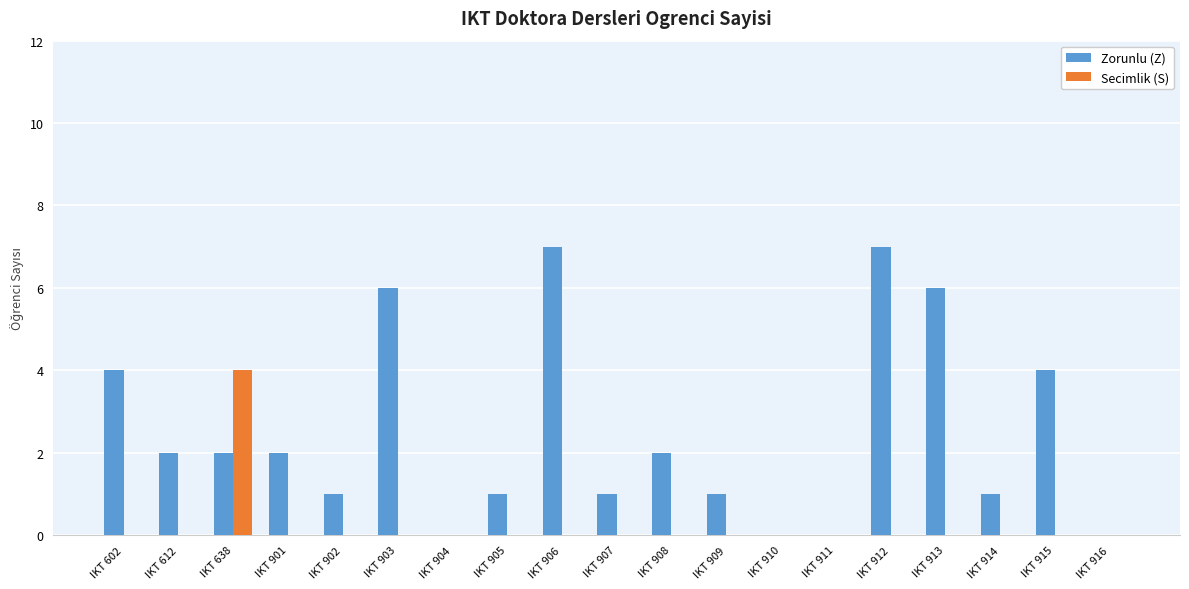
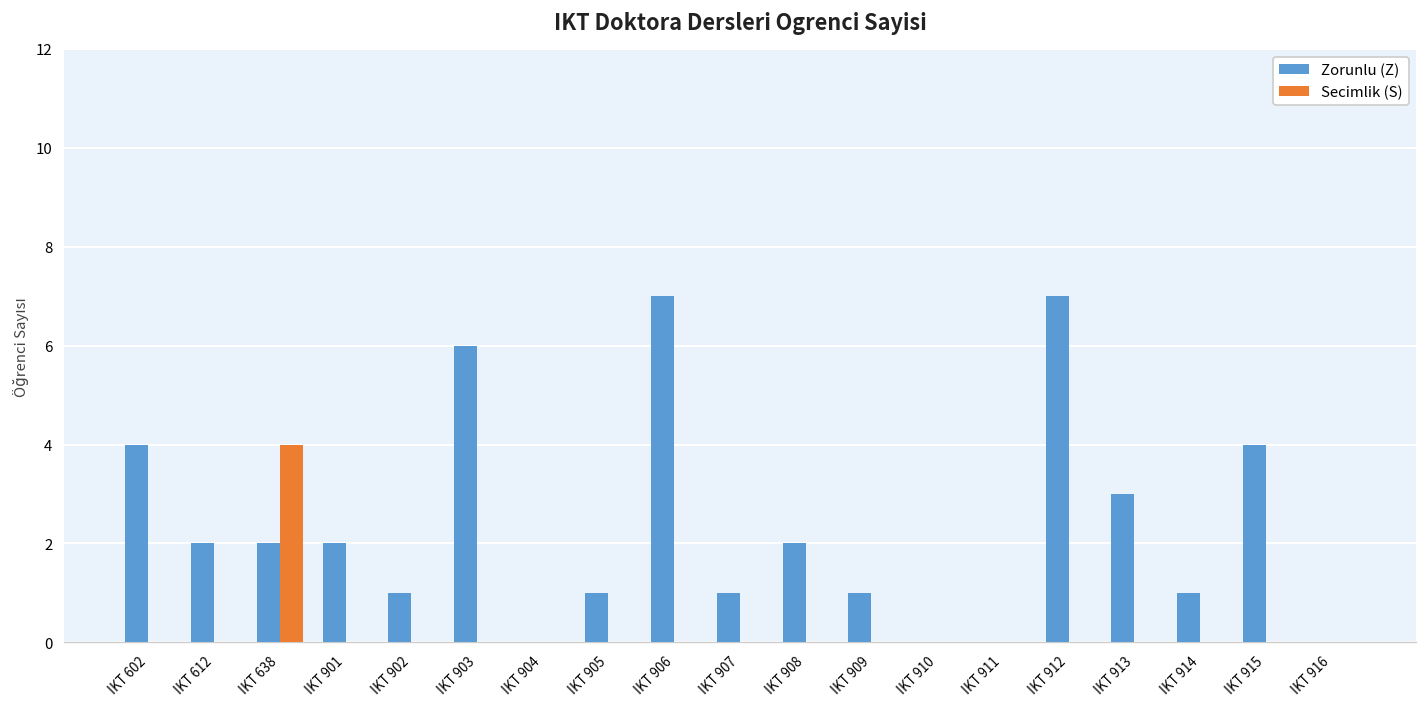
  {
    "Zorunlu (Z)": {
      "IKT 602": 4,
      "IKT 612": 2,
      "IKT 638": 2,
      "IKT 901": 2,
      "IKT 902": 1,
      "IKT 903": 6,
      "IKT 904": 0,
      "IKT 905": 1,
      "IKT 906": 7,
      "IKT 907": 1,
      "IKT 908": 2,
      "IKT 909": 1,
      "IKT 910": 0,
      "IKT 911": 0,
      "IKT 912": 7,
-     "IKT 913": 6,
+     "IKT 913": 3,
      "IKT 914": 1,
      "IKT 915": 4,
      "IKT 916": 0
    },
    "Secimlik (S)": {
      "IKT 602": 0,
      "IKT 612": 0,
      "IKT 638": 4,
      "IKT 901": 0,
      "IKT 902": 0,
      "IKT 903": 0,
      "IKT 904": 0,
      "IKT 905": 0,
      "IKT 906": 0,
      "IKT 907": 0,
      "IKT 908": 0,
      "IKT 909": 0,
      "IKT 910": 0,
      "IKT 911": 0,
      "IKT 912": 0,
      "IKT 913": 0,
      "IKT 914": 0,
      "IKT 915": 0,
      "IKT 916": 0
    }
  }
